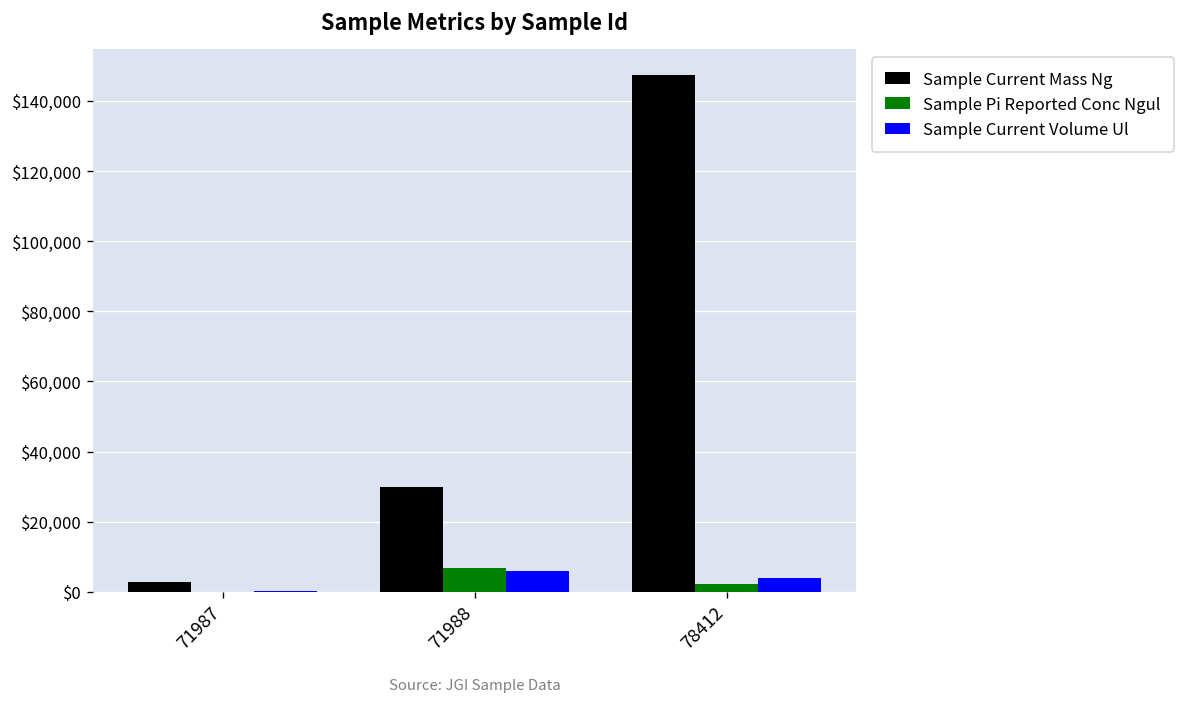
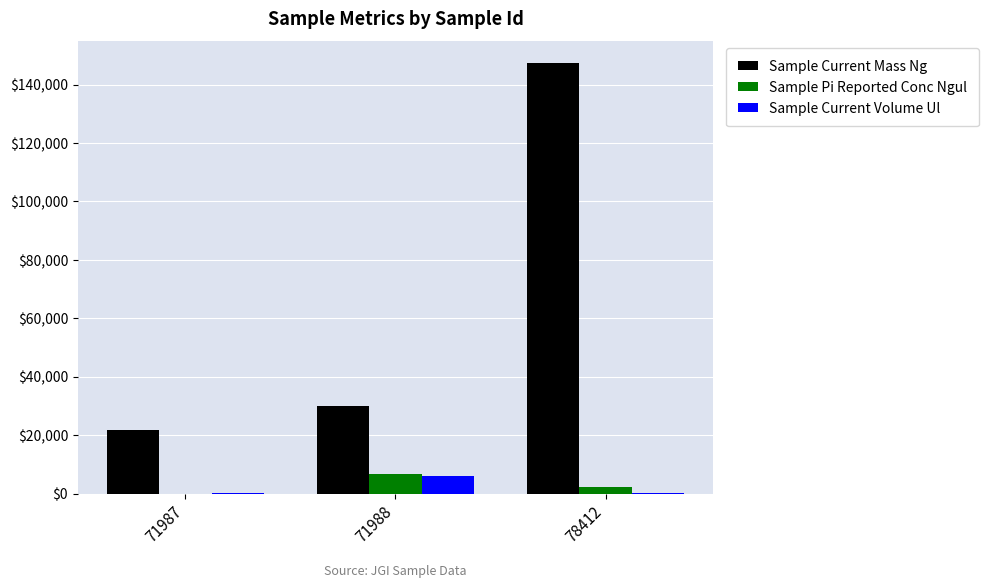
  {
    "Sample Current Mass Ng": {
-     "71987": "$3,000",
+     "71987": "$22,000",
      "71988": "$30,000",
      "78412": "$147,000"
    },
    "Sample Pi Reported Conc Ngul": {
      "71988": "$7,000",
      "78412": "$2,000"
    },
    "Sample Current Volume Ul": {
      "71988": "$6,000",
-     "78412": "$4,000"
+     "78412": "$0"
    }
  }
